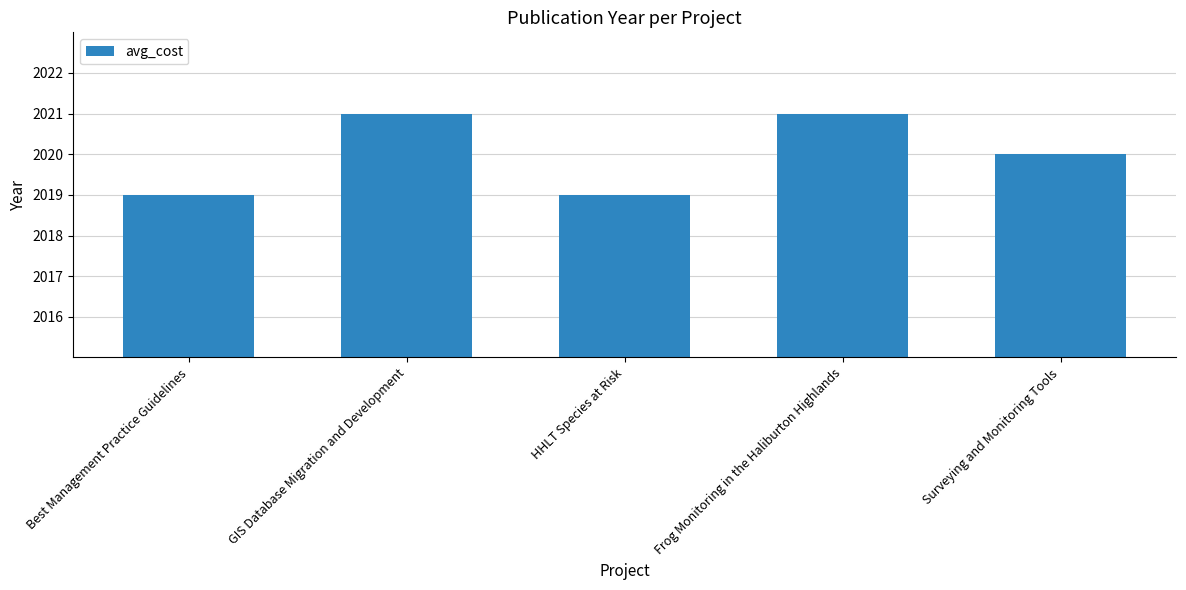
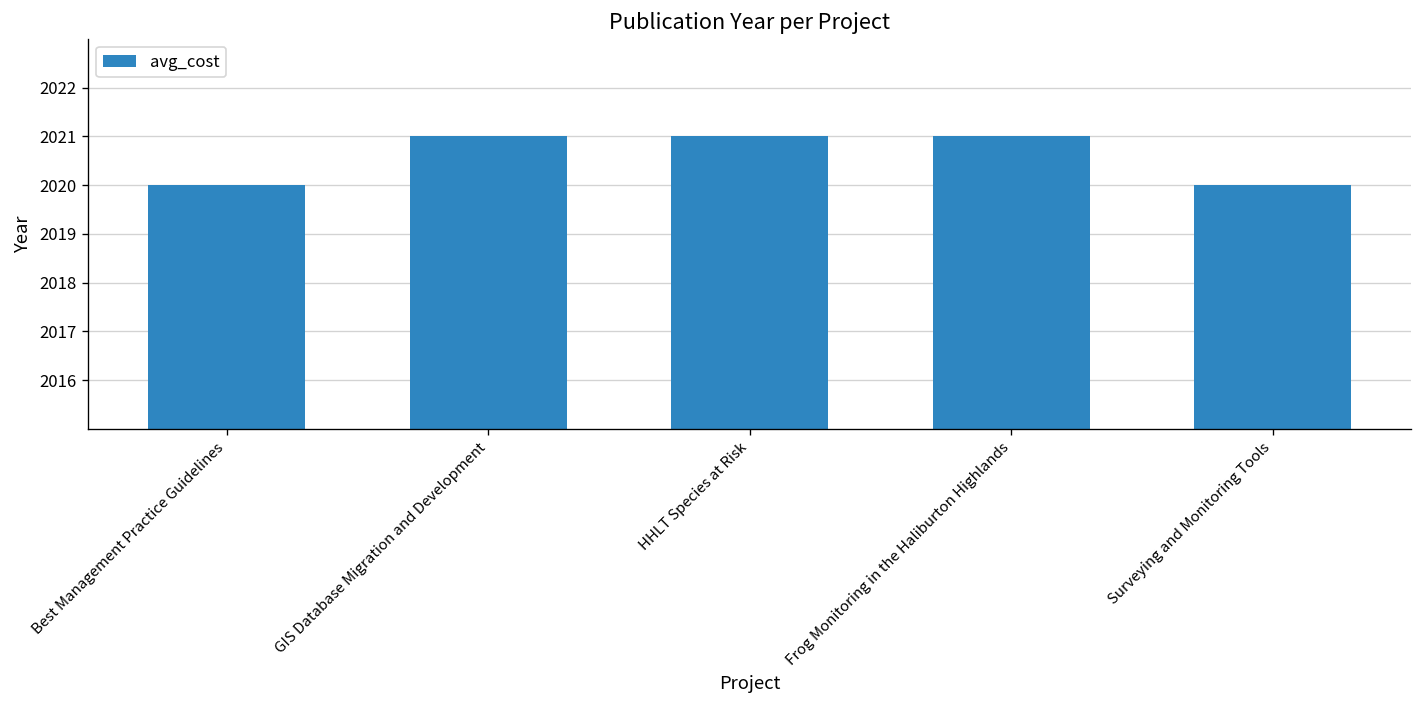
  {
-   "Best Management Practice Guidelines": 2019,
+   "Best Management Practice Guidelines": 2020,
    "GIS Database Migration and Development": 2021,
-   "HHLT Species at Risk": 2019,
+   "HHLT Species at Risk": 2021,
    "Frog Monitoring in the Haliburton Highlands": 2021,
    "Surveying and Monitoring Tools": 2020
  }
